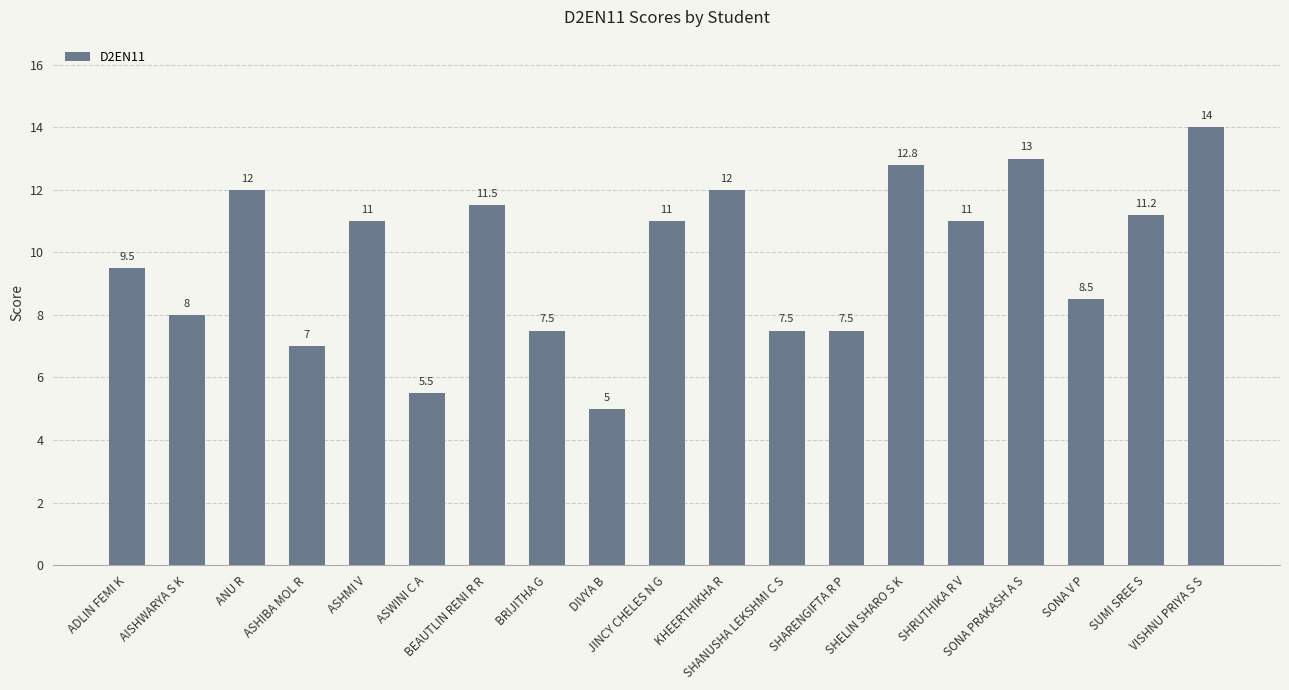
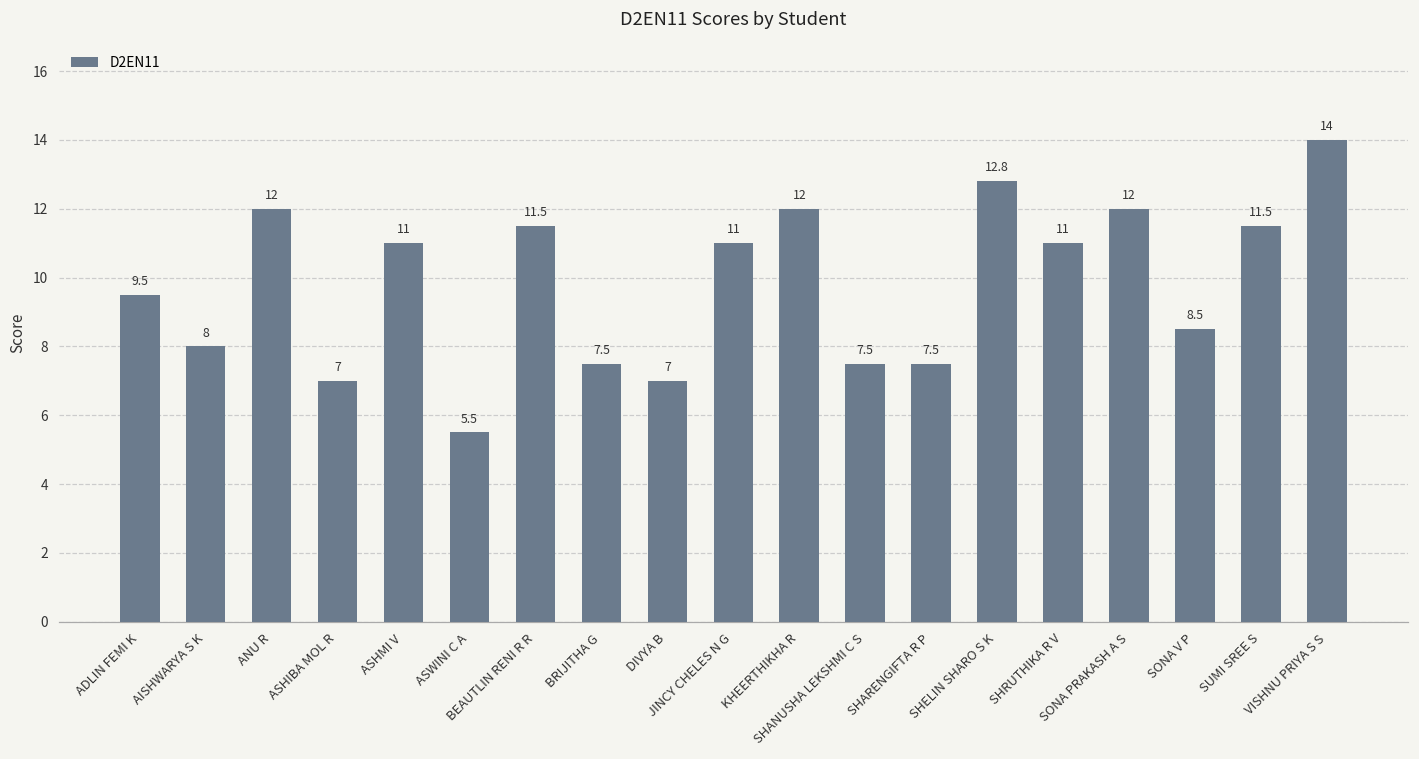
  {
    "ADLIN FEMI K": 9.5,
    "AISHWARYA S K": 8,
    "ANU R": 12,
    "ASHIBA MOL R": 7,
    "ASHMI V": 11,
    "ASWINI C A": 5.5,
    "BEAUTLIN RENI R R": 11.5,
    "BRIJITHA G": 7.5,
-   "DIVYA B": 5,
+   "DIVYA B": 7,
    "JINCY CHELES N G": 11,
    "KHEERTHIKHA R": 12,
    "SHANUSHA LEKSHMI C S": 7.5,
    "SHARENGIFTA R P": 7.5,
    "SHELIN SHARO S K": 12.8,
    "SHRUTHIKA R V": 11,
-   "SONA PRAKASH A S": 13,
+   "SONA PRAKASH A S": 12,
    "SONA V P": 8.5,
-   "SUMI SREE S": 11.2,
+   "SUMI SREE S": 11.5,
    "VISHNU PRIYA S S": 14
  }
